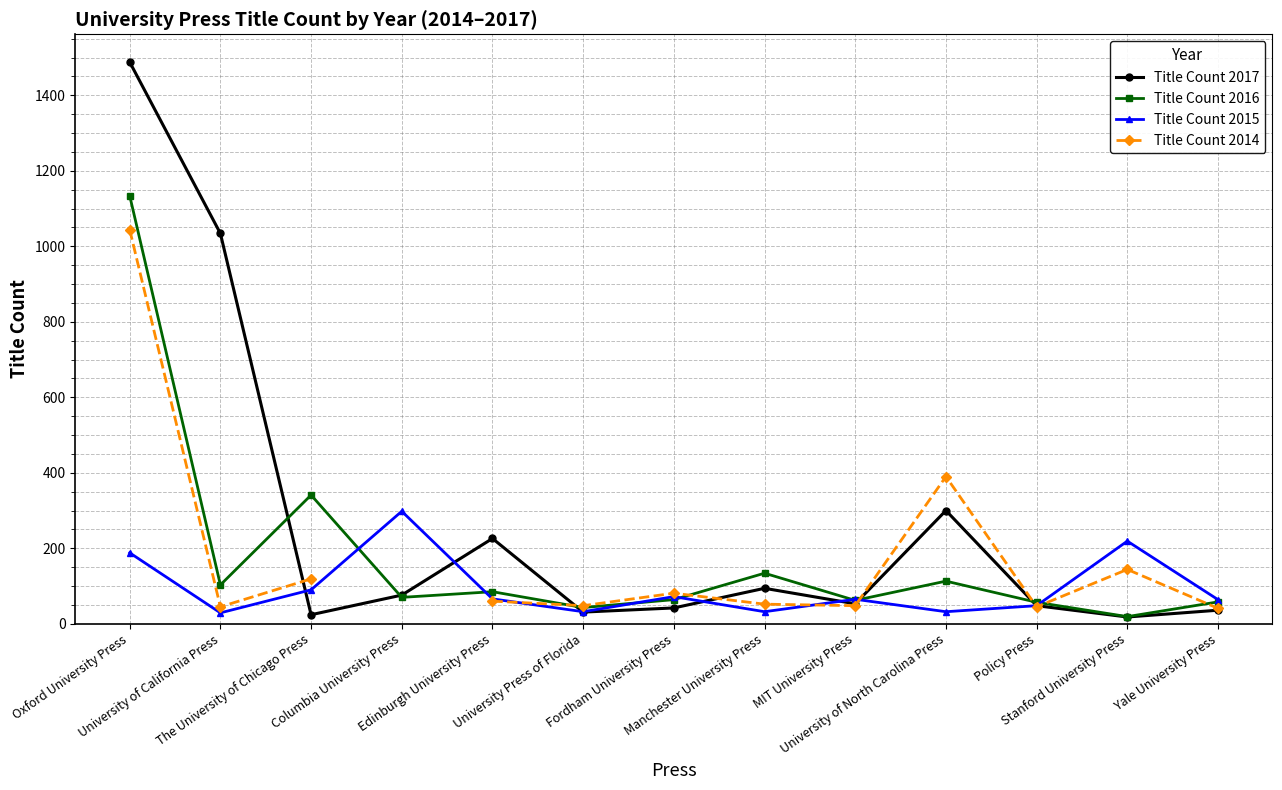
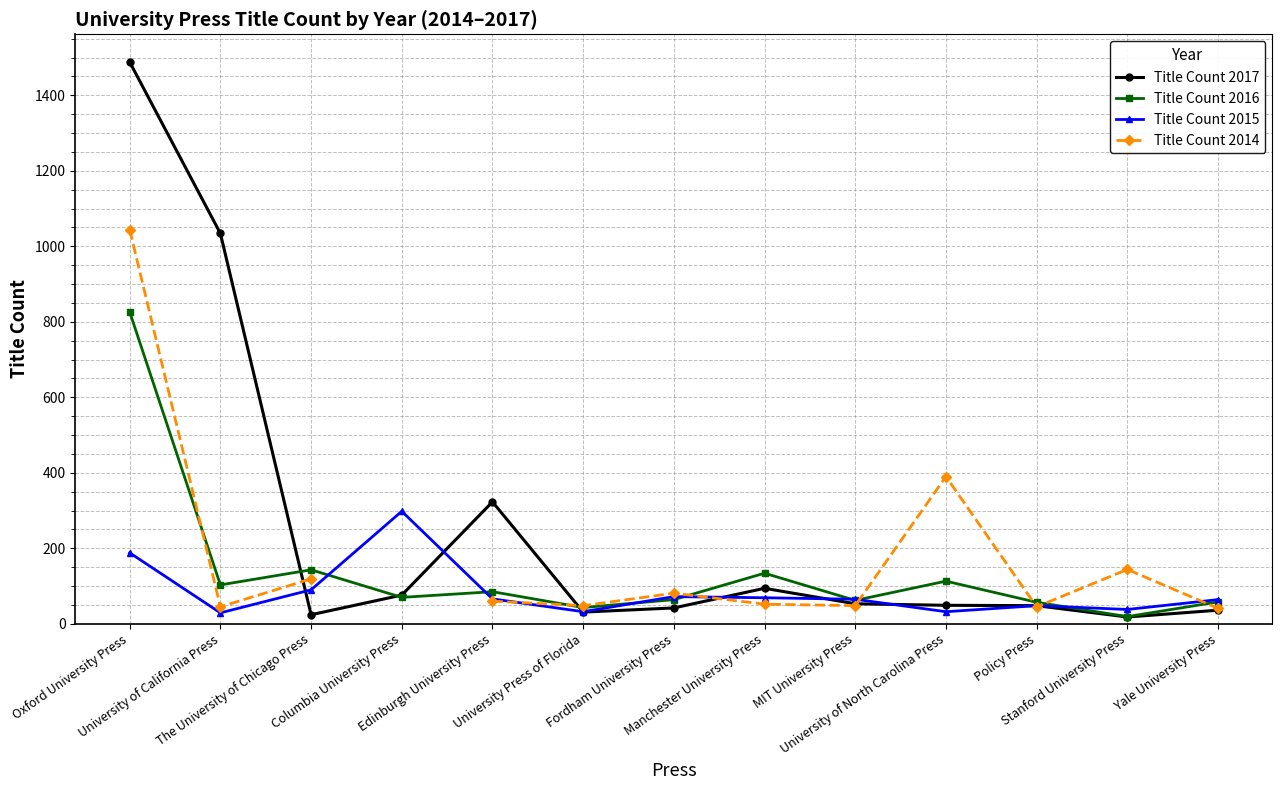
  {
    "Title Count 2017": {
      "Oxford University Press": 1490,
      "University of California Press": 1030,
      "The University of Chicago Press": 20,
-     "Edinburgh University Press": 230,
+     "Edinburgh University Press": 320,
      "Fordham University Press": 40,
      "Manchester University Press": 90,
-     "University of North Carolina Press": 300
+     "University of North Carolina Press": 50
    },
    "Title Count 2016": {
-     "Oxford University Press": 1130,
+     "Oxford University Press": 830,
      "University of California Press": 100,
-     "The University of Chicago Press": 340,
+     "The University of Chicago Press": 140,
      "Edinburgh University Press": 90,
      "Fordham University Press": 60,
      "Manchester University Press": 130,
      "University of North Carolina Press": 110,
      "Policy Press": 60
    },
    "Title Count 2015": {
      "Oxford University Press": 190,
      "University of California Press": 30,
      "The University of Chicago Press": 90,
      "Columbia University Press": 300,
      "Fordham University Press": 70,
-     "Manchester University Press": 30,
+     "Manchester University Press": 70,
      "University of North Carolina Press": 30,
-     "Stanford University Press": 220
+     "Stanford University Press": 40
    },
    "Title Count 2014": {
      "Oxford University Press": 1040,
      "University of California Press": 50,
      "The University of Chicago Press": 120,
      "Fordham University Press": 80,
      "Manchester University Press": 50,
      "University of North Carolina Press": 390,
      "Stanford University Press": 140
    }
  }
